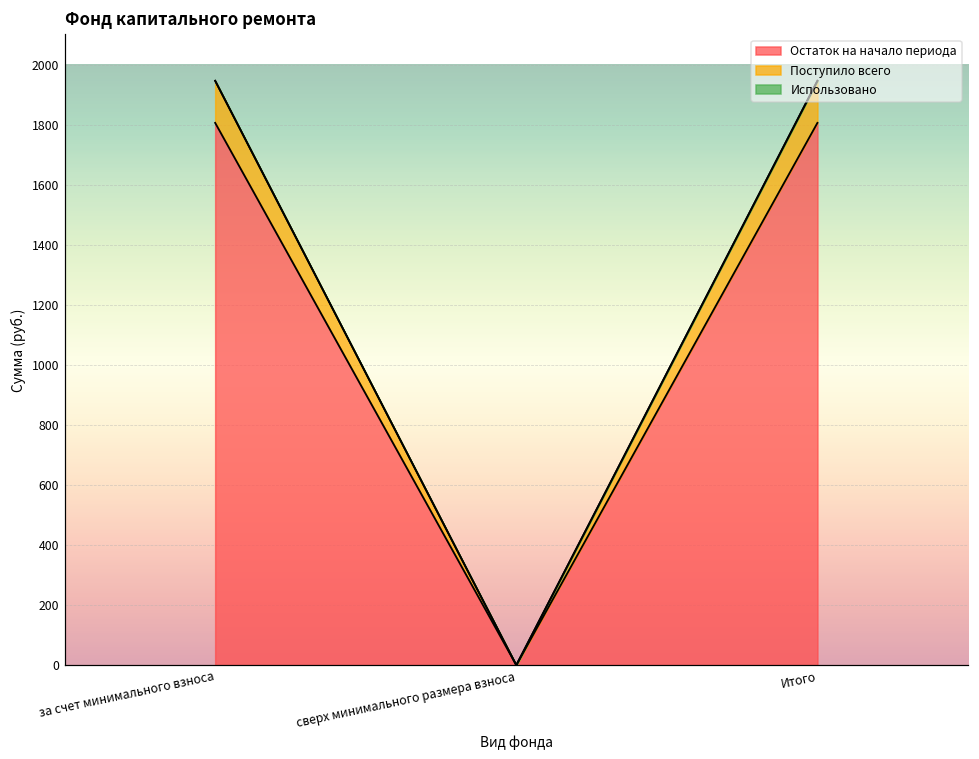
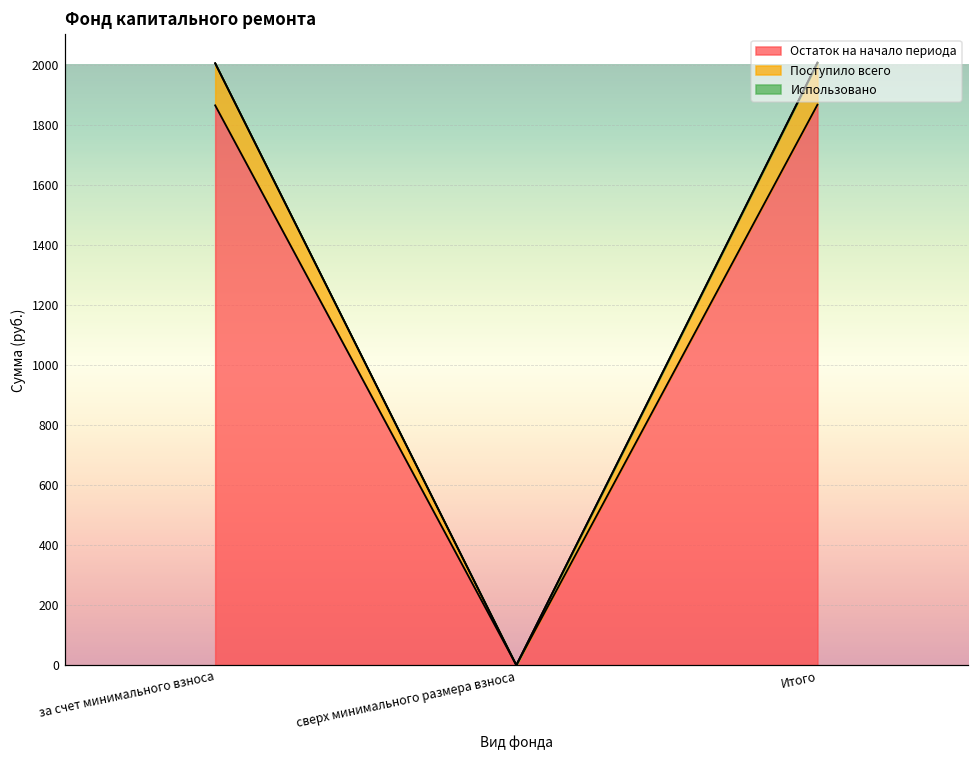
  {
    "Остаток на начало периода": {
-     "за счет минимального взноса": 1810,
-     "Итого": 1810
+     "за счет минимального взноса": 1860,
+     "Итого": 1870
    }
  }
